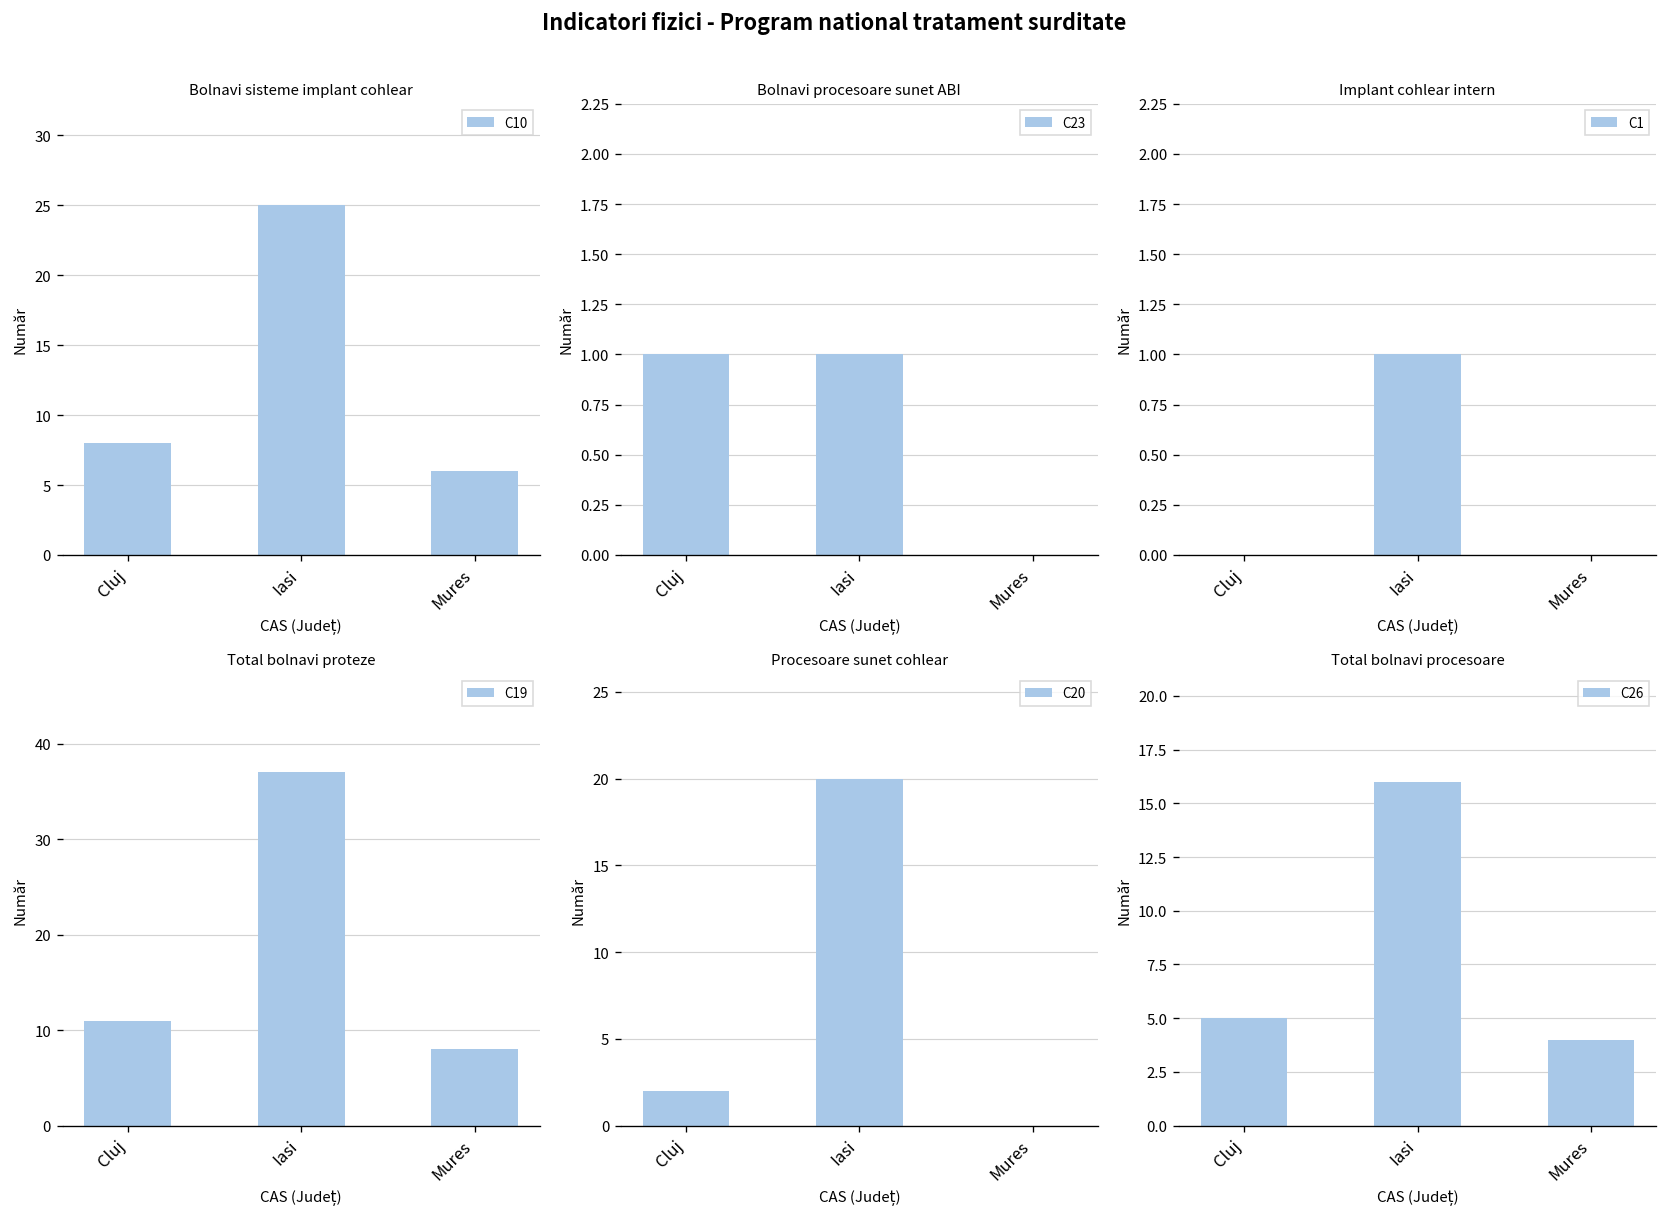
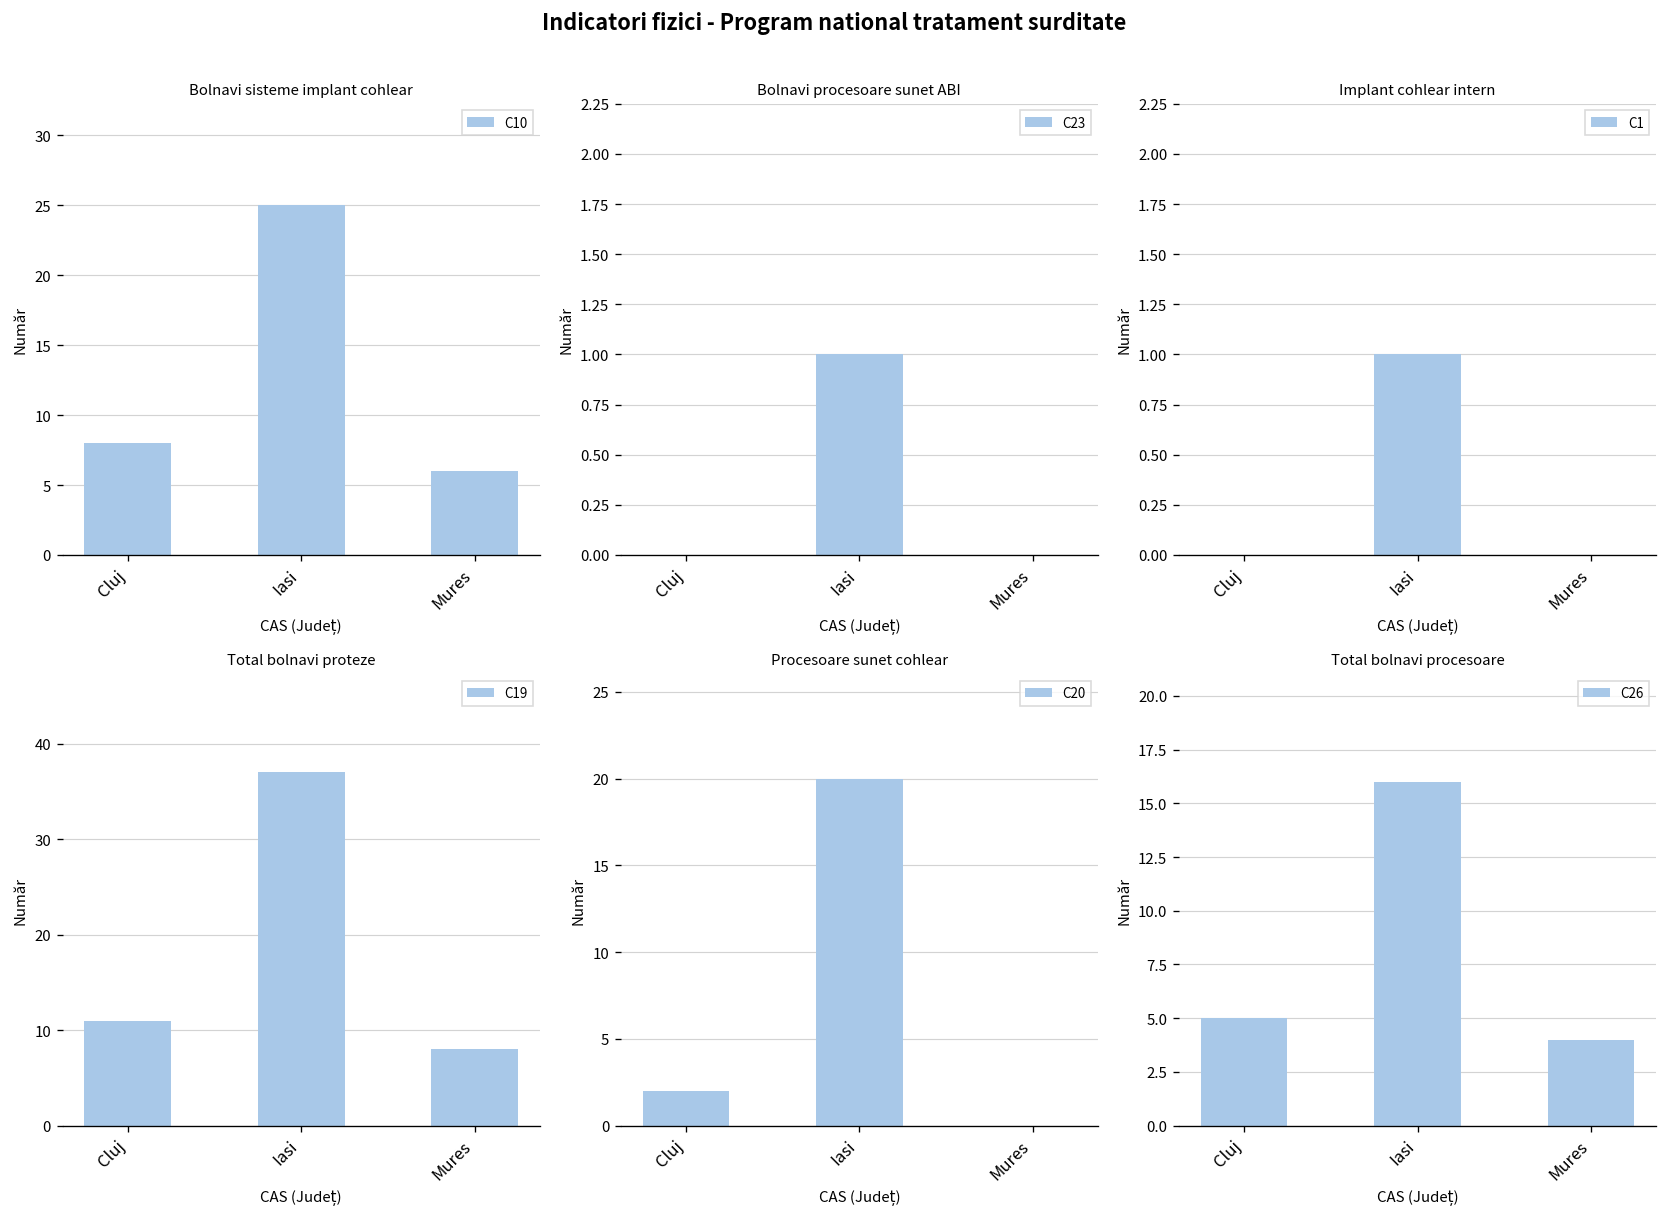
  {
    "Bolnavi sisteme implant cohlear": {
      "Cluj": 8.0,
      "Iasi": 25.0,
      "Mures": 6.0
    },
    "Bolnavi procesoare sunet ABI": {
-     "Cluj": 1,
+     "Cluj": 0,
      "Iasi": 1,
      "Mures": 0
    },
    "Implant cohlear intern": {
      "Cluj": 0.00,
      "Iasi": 1.00,
      "Mures": 0.00
    },
    "Total bolnavi proteze": {
      "Cluj": 11,
      "Iasi": 37,
      "Mures": 8
    },
    "Procesoare sunet cohlear": {
      "Cluj": 2.0,
      "Iasi": 20.0,
      "Mures": 0.0
    },
    "Total bolnavi procesoare": {
      "Cluj": 5.0,
      "Iasi": 16.0,
      "Mures": 4.0
    }
  }
